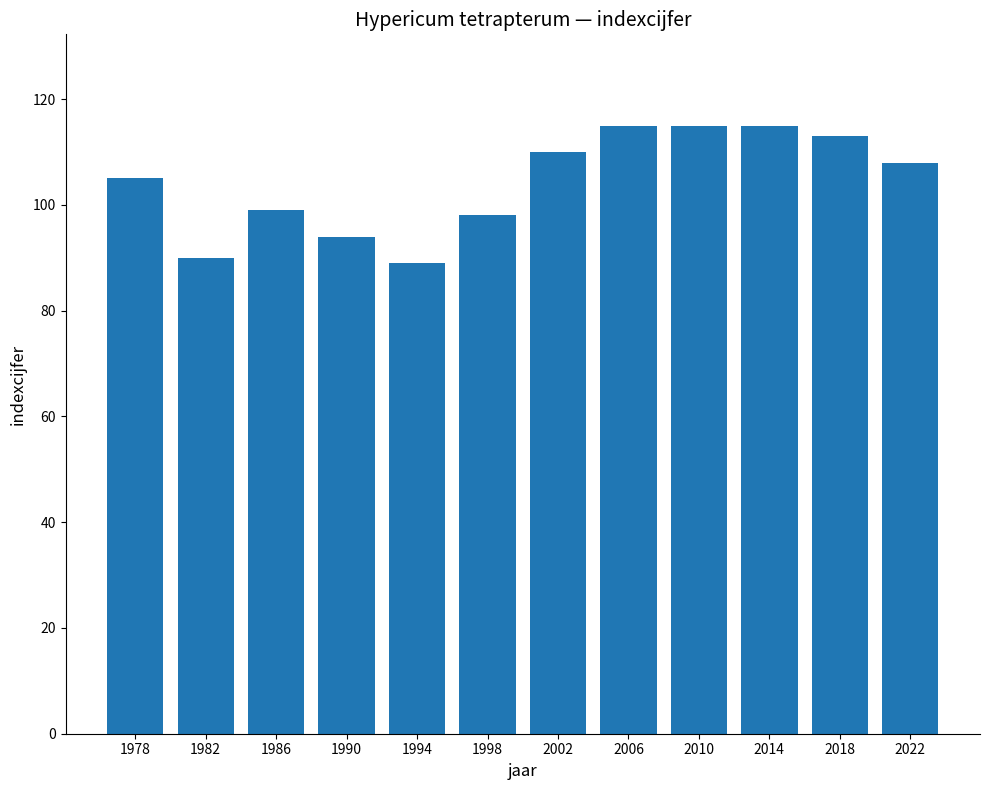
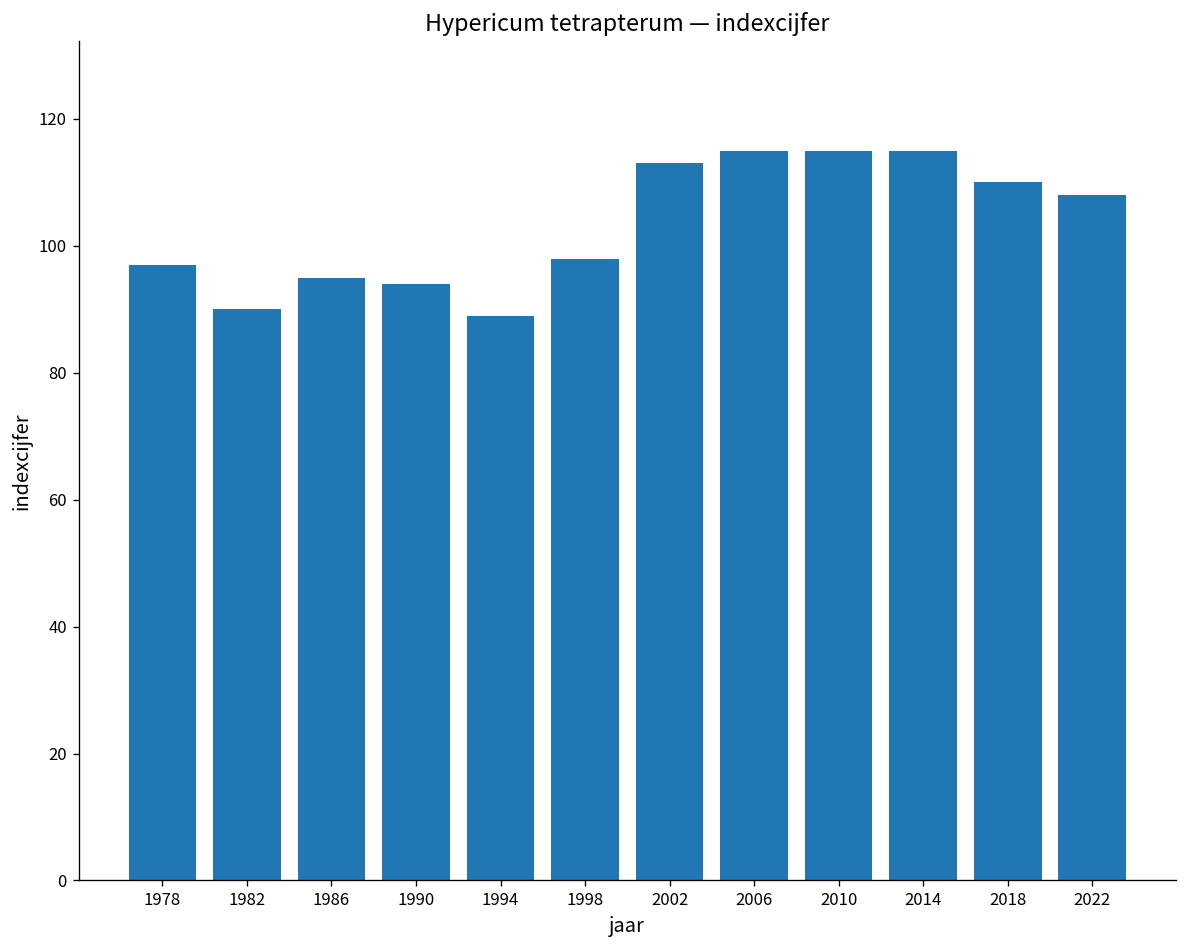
  {
-   "1978": 105,
+   "1978": 97,
    "1982": 90,
-   "1986": 99,
+   "1986": 95,
    "1990": 94,
    "1994": 89,
    "1998": 98,
-   "2002": 110,
+   "2002": 113,
    "2006": 115,
    "2010": 115,
    "2014": 115,
-   "2018": 113,
+   "2018": 110,
    "2022": 108
  }
